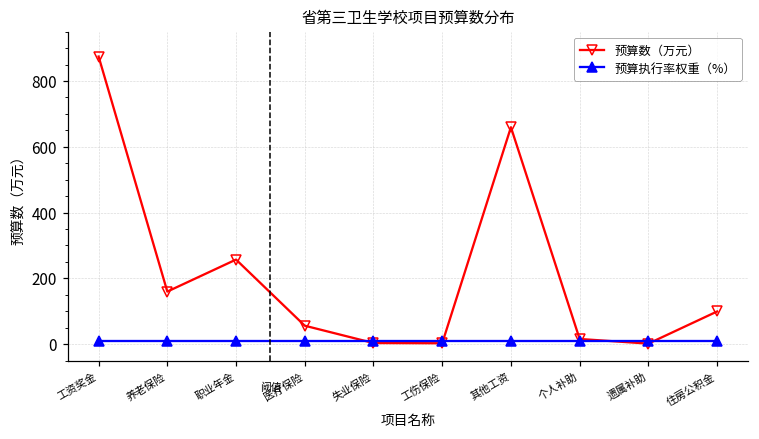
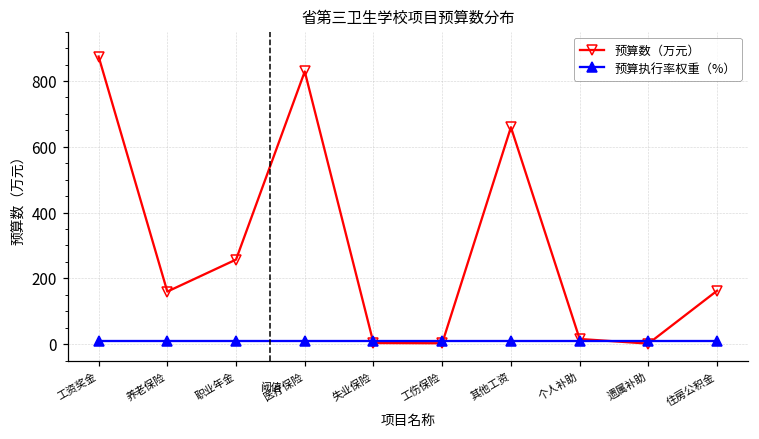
  {
    "预算数（万元）": {
      "工资奖金": 870,
      "养老保险": 160,
      "职业年金": 260,
-     "医疗保险": 60,
+     "医疗保险": 830,
      "其他工资": 660,
      "遗属补助": 0,
-     "住房公积金": 100
+     "住房公积金": 160
    },
    "预算执行率权重（%）": {
      "工资奖金": 10,
      "养老保险": 10,
      "职业年金": 10,
      "医疗保险": 10,
      "其他工资": 10,
      "遗属补助": 10,
      "住房公积金": 10
    }
  }
